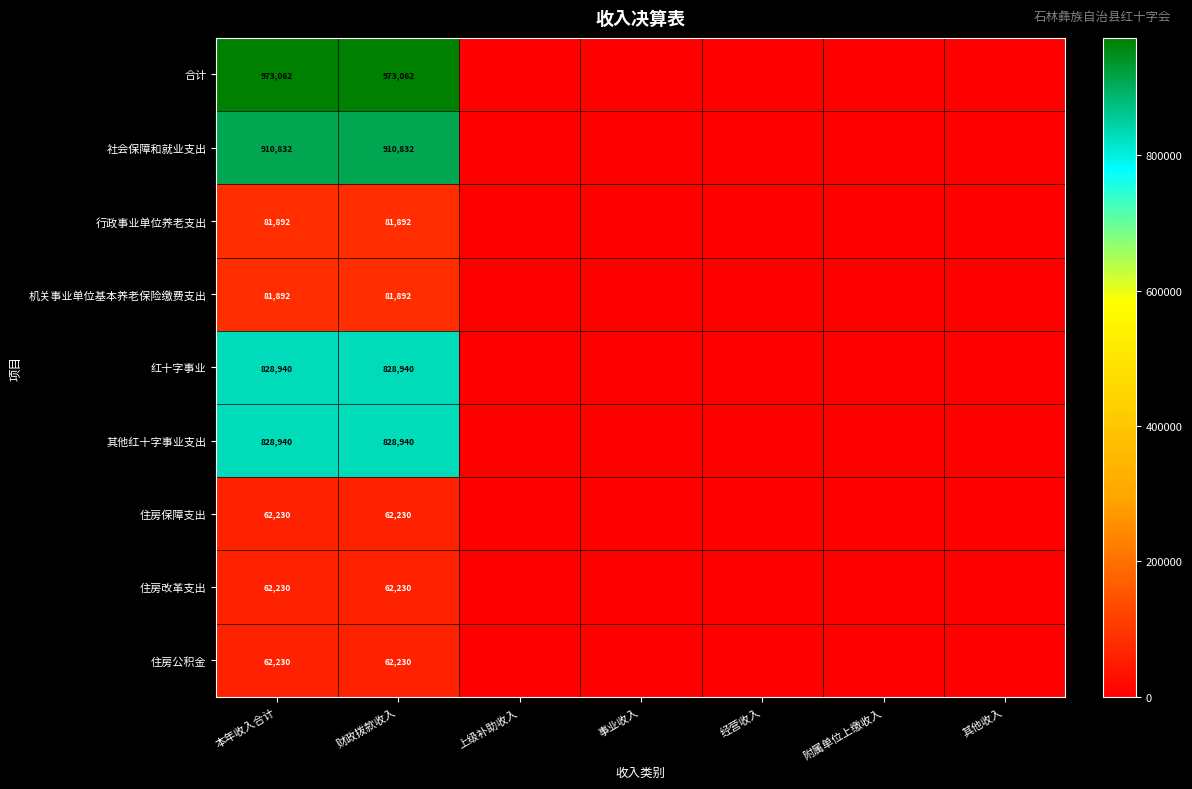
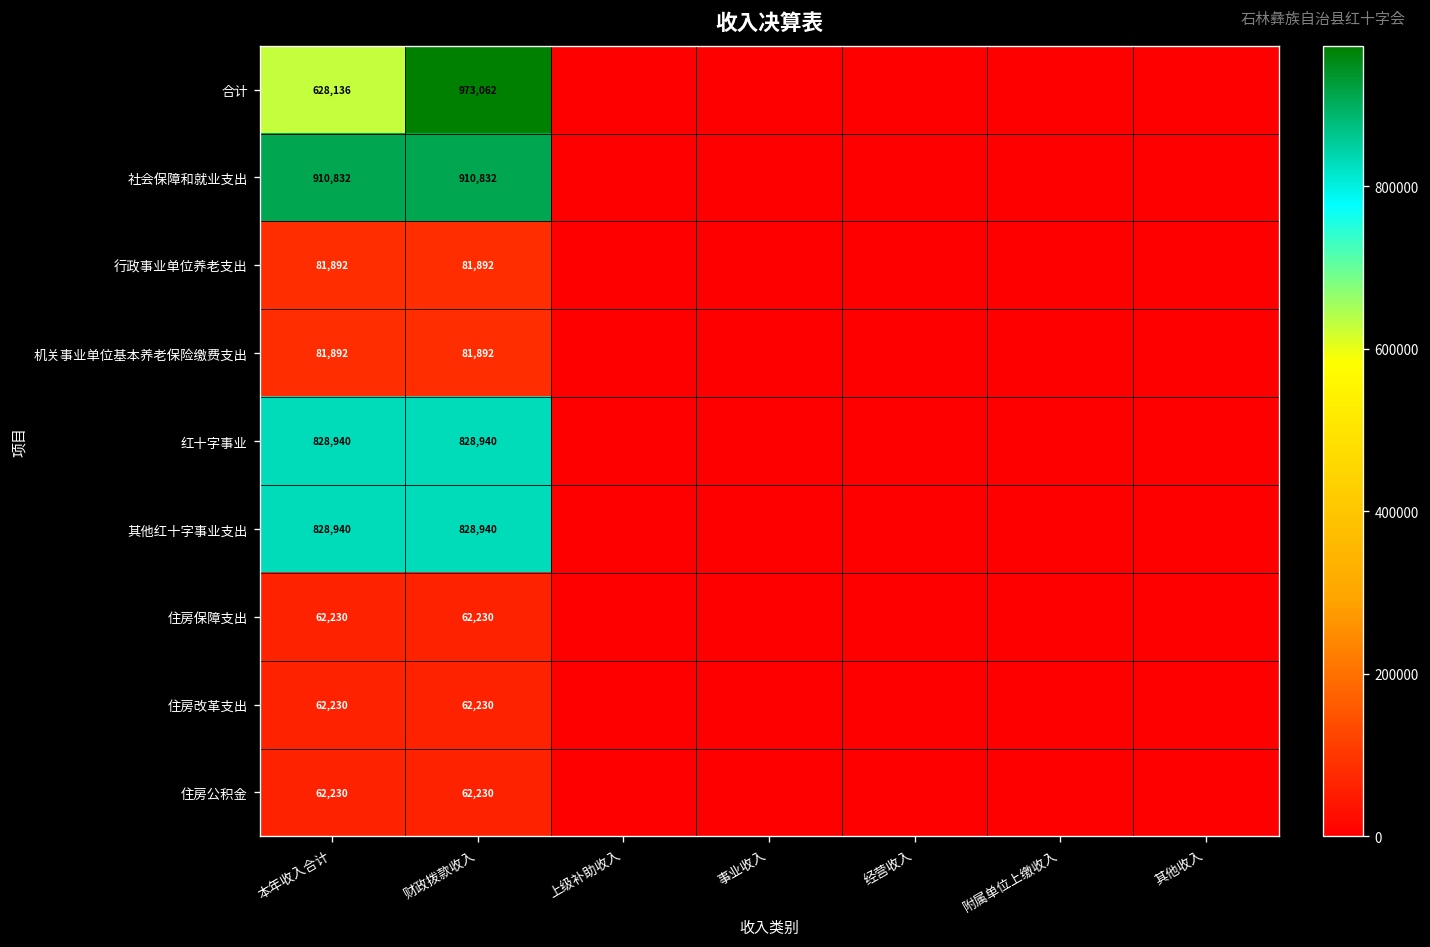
  {
    "合计": {
-     "本年收入合计": "973,062",
+     "本年收入合计": "628,136",
      "财政拨款收入": "973,062"
    },
    "社会保障和就业支出": {
      "本年收入合计": "910,832",
      "财政拨款收入": "910,832"
    },
    "行政事业单位养老支出": {
      "本年收入合计": "81,892",
      "财政拨款收入": "81,892"
    },
    "机关事业单位基本养老保险缴费支出": {
      "本年收入合计": "81,892",
      "财政拨款收入": "81,892"
    },
    "红十字事业": {
      "本年收入合计": "828,940",
      "财政拨款收入": "828,940"
    },
    "其他红十字事业支出": {
      "本年收入合计": "828,940",
      "财政拨款收入": "828,940"
    },
    "住房保障支出": {
      "本年收入合计": "62,230",
      "财政拨款收入": "62,230"
    },
    "住房改革支出": {
      "本年收入合计": "62,230",
      "财政拨款收入": "62,230"
    },
    "住房公积金": {
      "本年收入合计": "62,230",
      "财政拨款收入": "62,230"
    }
  }
